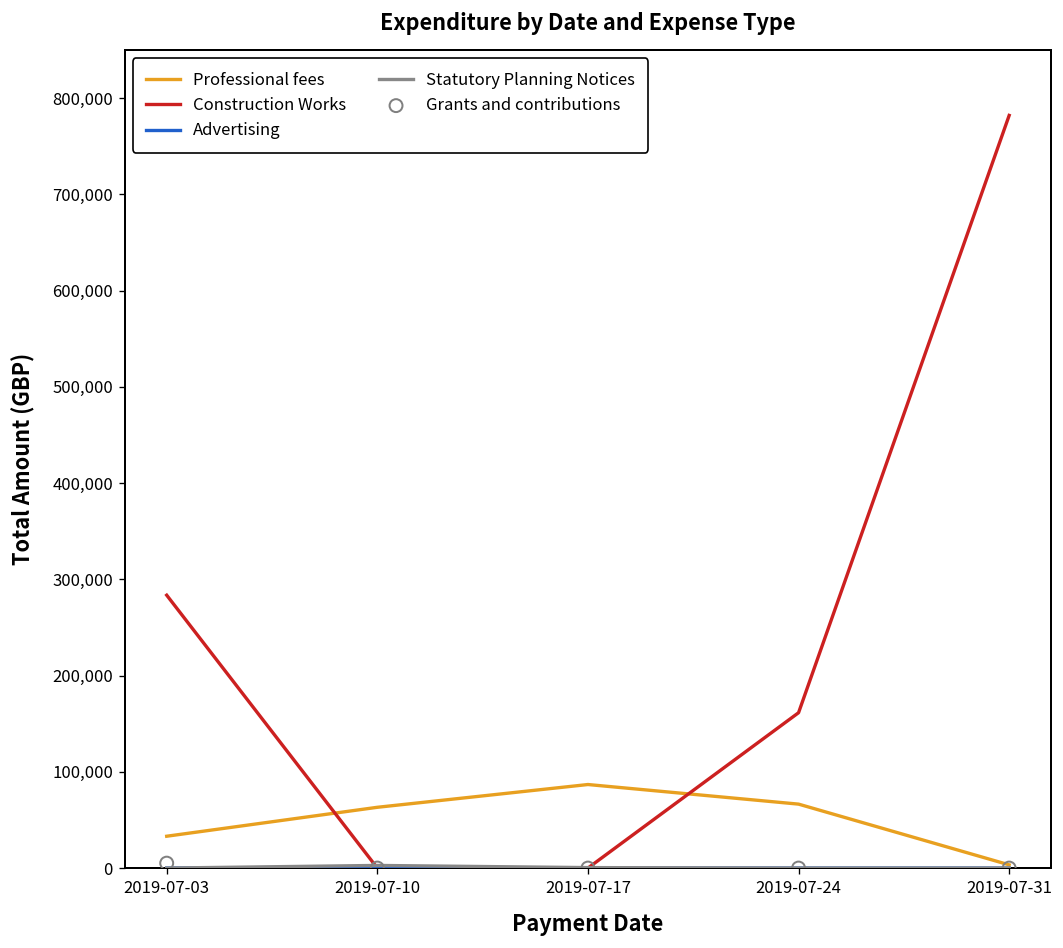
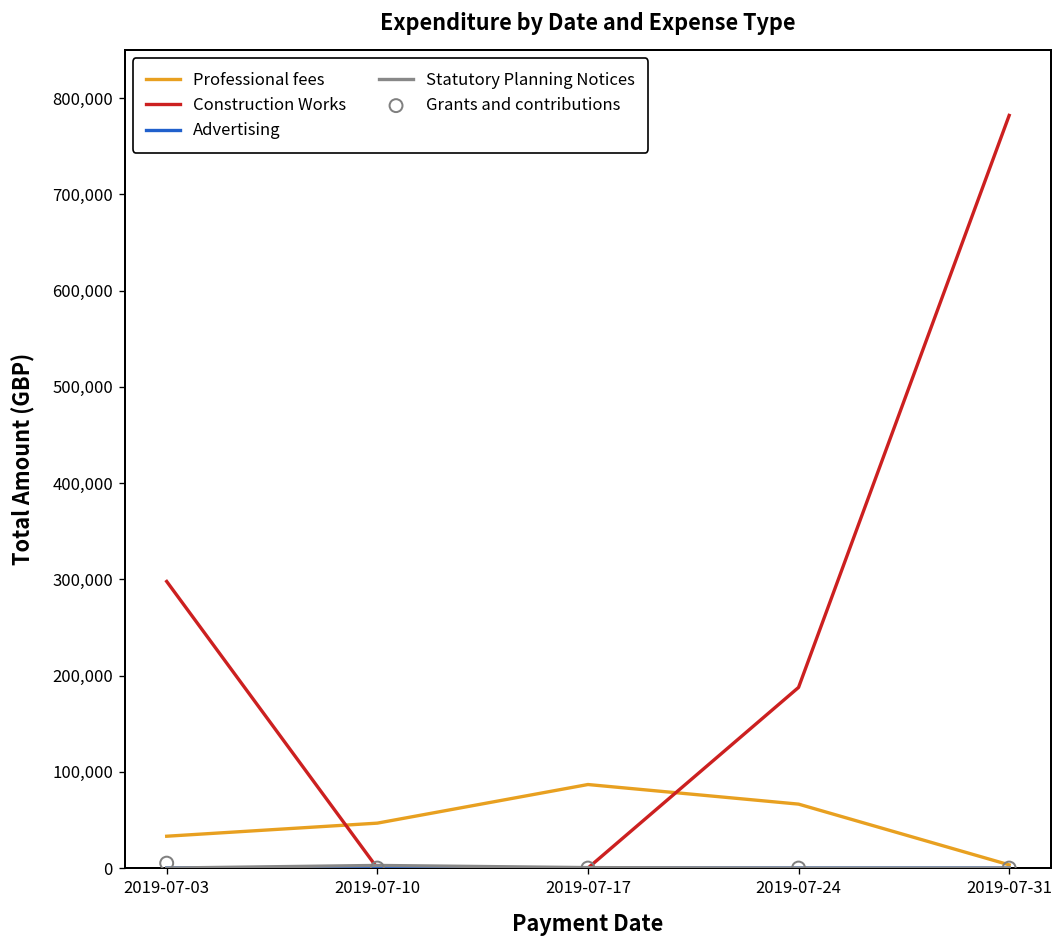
  {
    "Professional fees": {
      "2019-07-03": "30,000",
-     "2019-07-10": "60,000",
+     "2019-07-10": "50,000",
      "2019-07-17": "90,000",
      "2019-07-24": "70,000",
      "2019-07-31": "0"
    },
    "Construction Works": {
-     "2019-07-03": "280,000",
-     "2019-07-24": "160,000",
+     "2019-07-03": "300,000",
+     "2019-07-24": "190,000",
      "2019-07-31": "780,000"
    }
  }
